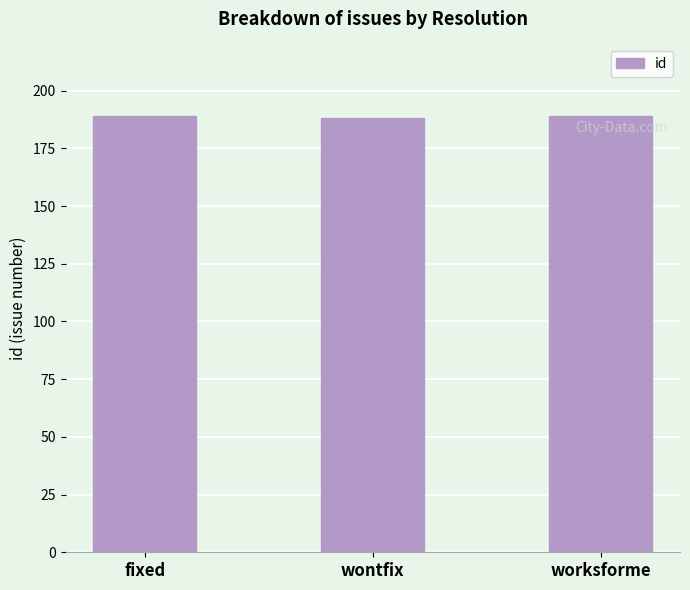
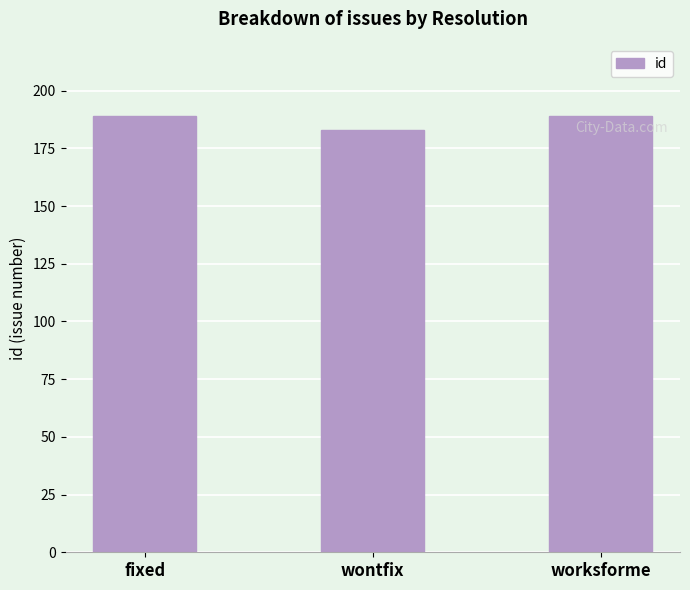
  {
    "fixed": 189,
-   "wontfix": 188,
+   "wontfix": 183,
    "worksforme": 189
  }
